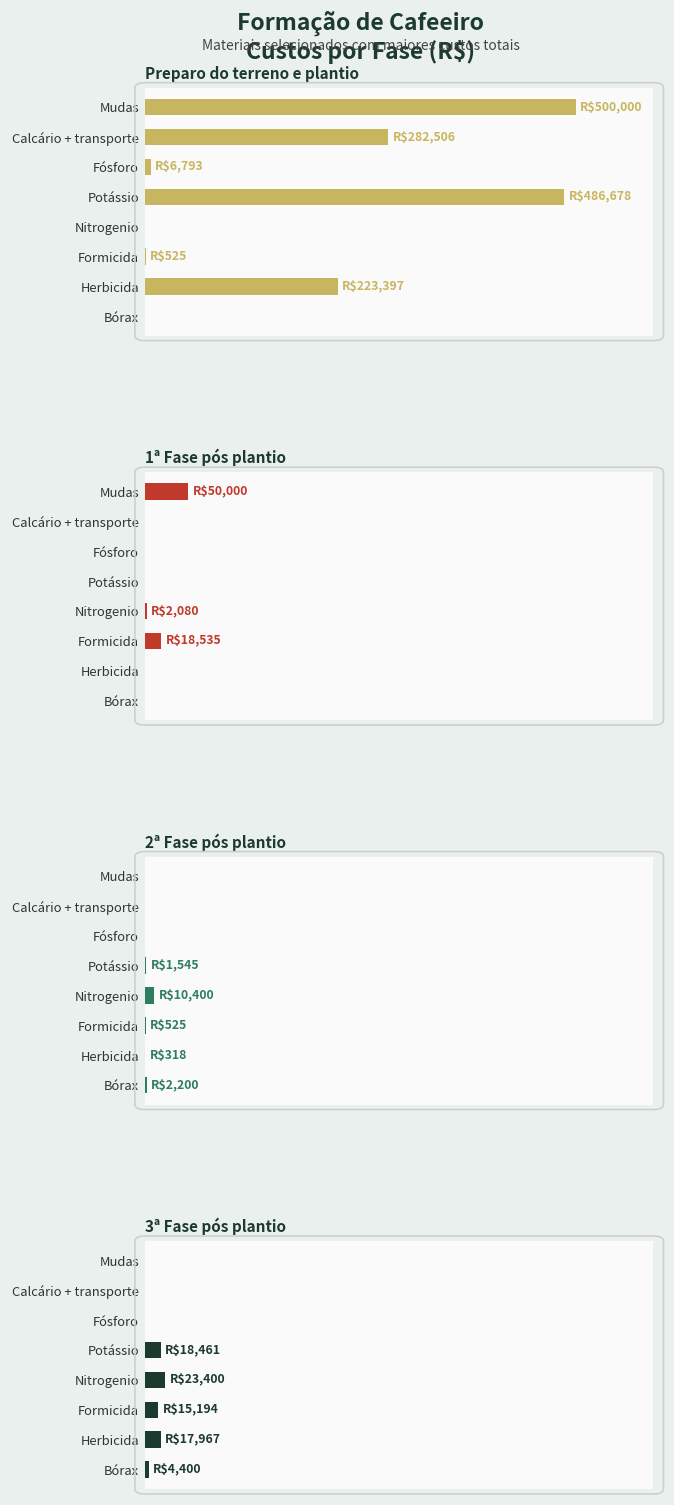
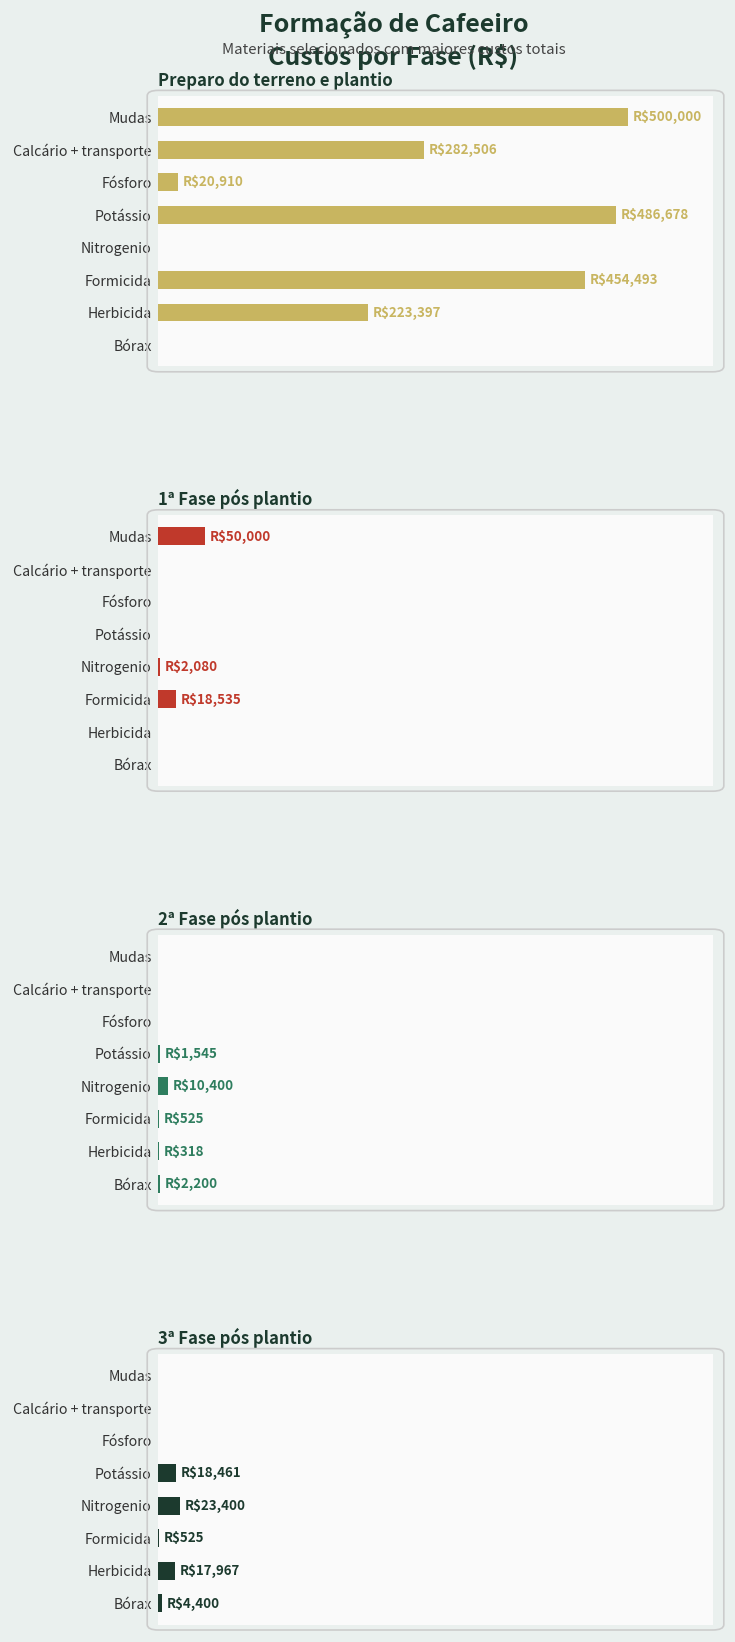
  {
    "Preparo do terreno e plantio": {
      "Mudas": "$500,000",
      "Calcário + transporte": "$282,506",
-     "Fósforo": "$6,793",
+     "Fósforo": "$20,910",
      "Potássio": "$486,678",
-     "Formicida": "$525",
+     "Formicida": "$454,493",
      "Herbicida": "$223,397"
    },
    "1ª Fase pós plantio": {
      "Mudas": "$50,000",
      "Nitrogenio": "$2,080",
      "Formicida": "$18,535"
    },
    "2ª Fase pós plantio": {
      "Potássio": "$1,545",
      "Nitrogenio": "$10,400",
      "Formicida": "$525",
      "Herbicida": "$318",
      "Bórax": "$2,200"
    },
    "3ª Fase pós plantio": {
      "Potássio": "$18,461",
      "Nitrogenio": "$23,400",
-     "Formicida": "$15,194",
+     "Formicida": "$525",
      "Herbicida": "$17,967",
      "Bórax": "$4,400"
    }
  }
